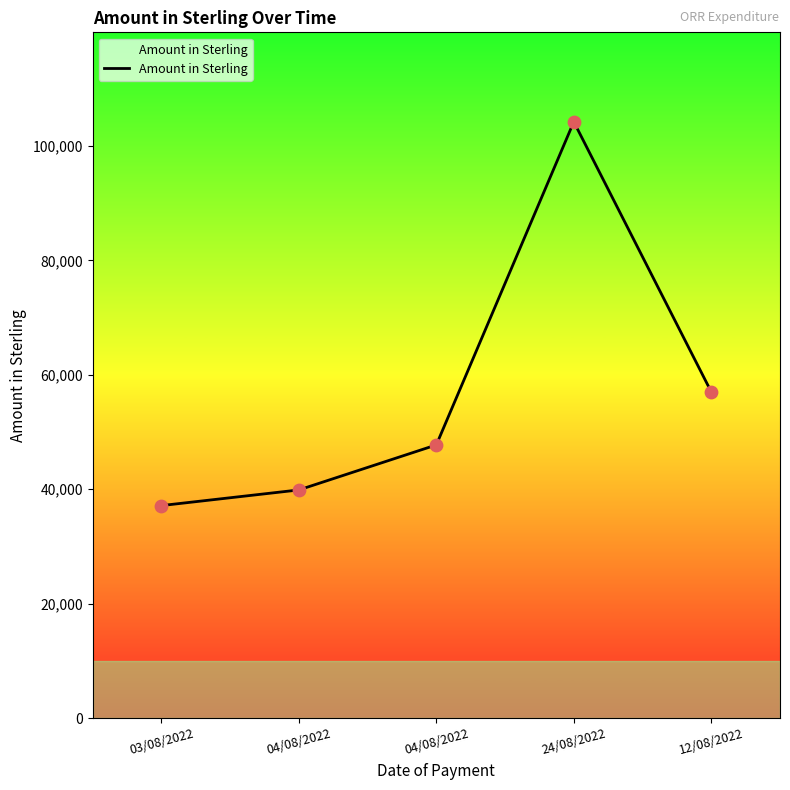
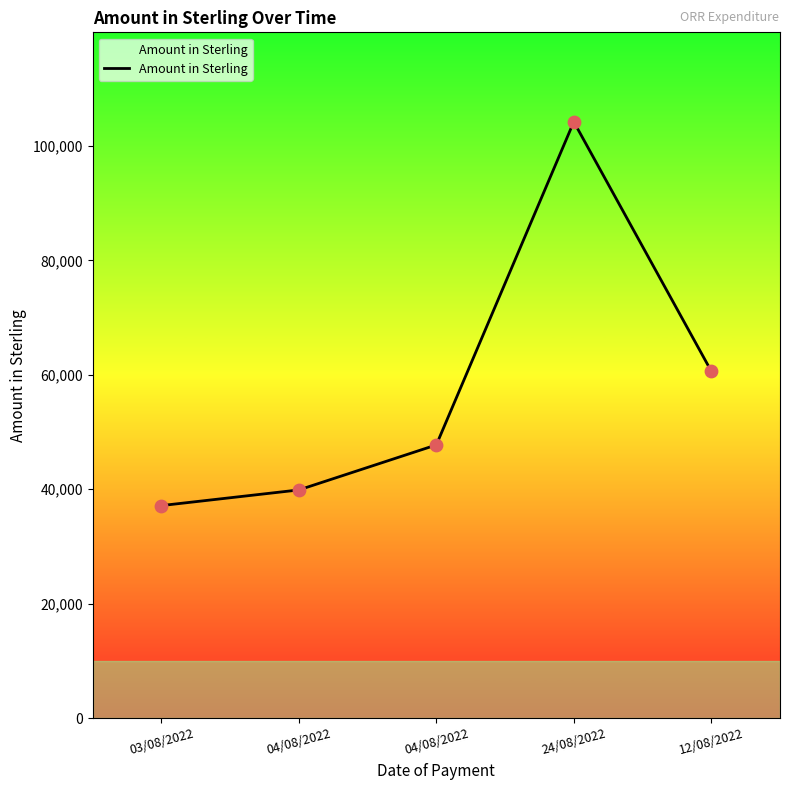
  {
    "03/08/2022": "37,000",
    "24/08/2022": "104,000",
-   "12/08/2022": "57,000"
+   "12/08/2022": "61,000"
  }
